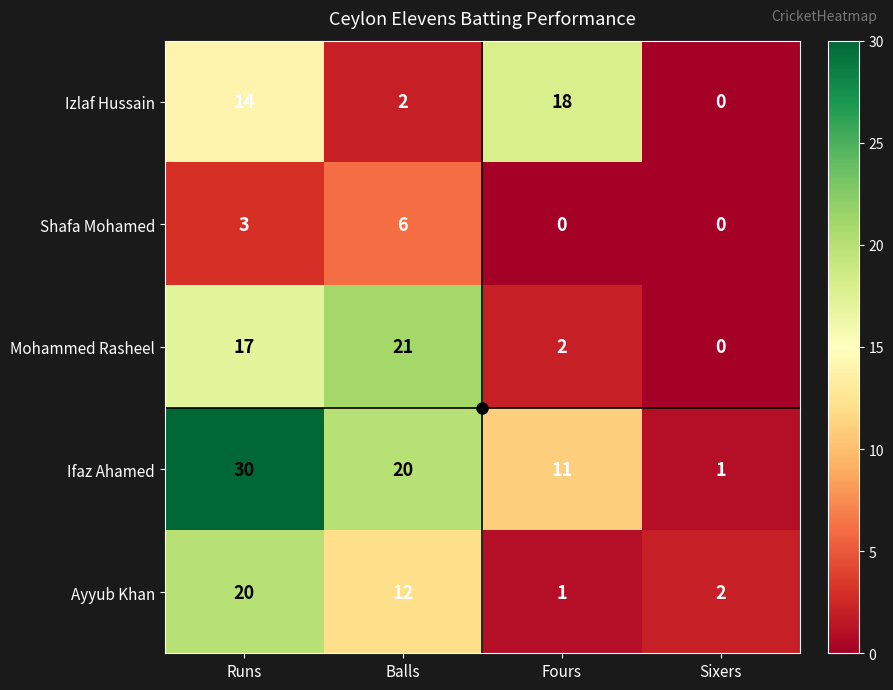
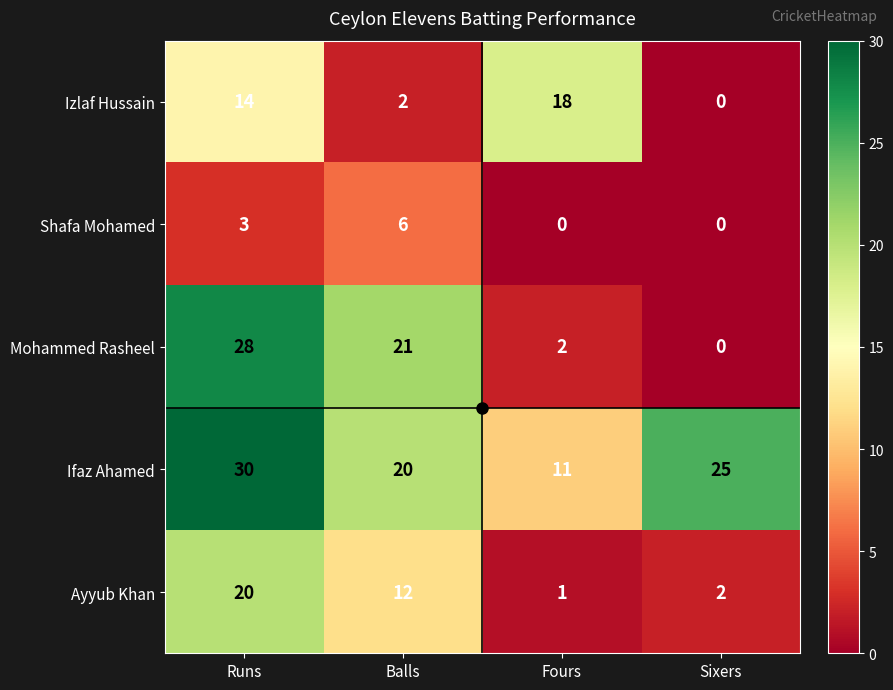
  {
    "Izlaf Hussain": {
      "Runs": 14,
      "Balls": 2,
      "Fours": 18,
      "Sixers": 0
    },
    "Shafa Mohamed": {
      "Runs": 3,
      "Balls": 6,
      "Fours": 0,
      "Sixers": 0
    },
    "Mohammed Rasheel": {
-     "Runs": 17,
+     "Runs": 28,
      "Balls": 21,
      "Fours": 2,
      "Sixers": 0
    },
    "Ifaz Ahamed": {
      "Runs": 30,
      "Balls": 20,
      "Fours": 11,
-     "Sixers": 1
+     "Sixers": 25
    },
    "Ayyub Khan": {
      "Runs": 20,
      "Balls": 12,
      "Fours": 1,
      "Sixers": 2
    }
  }
